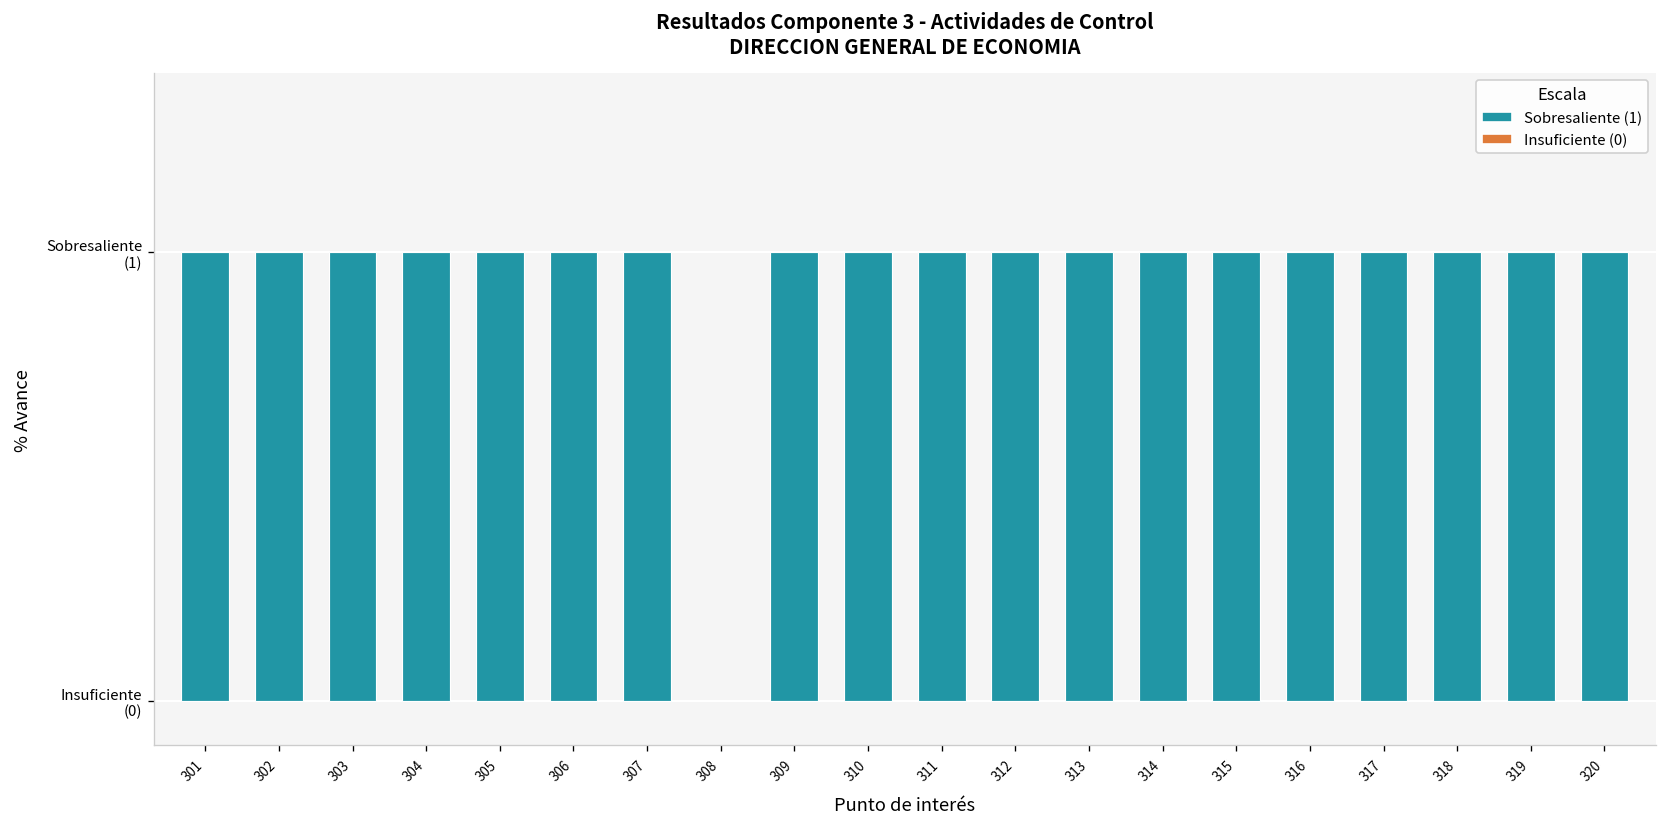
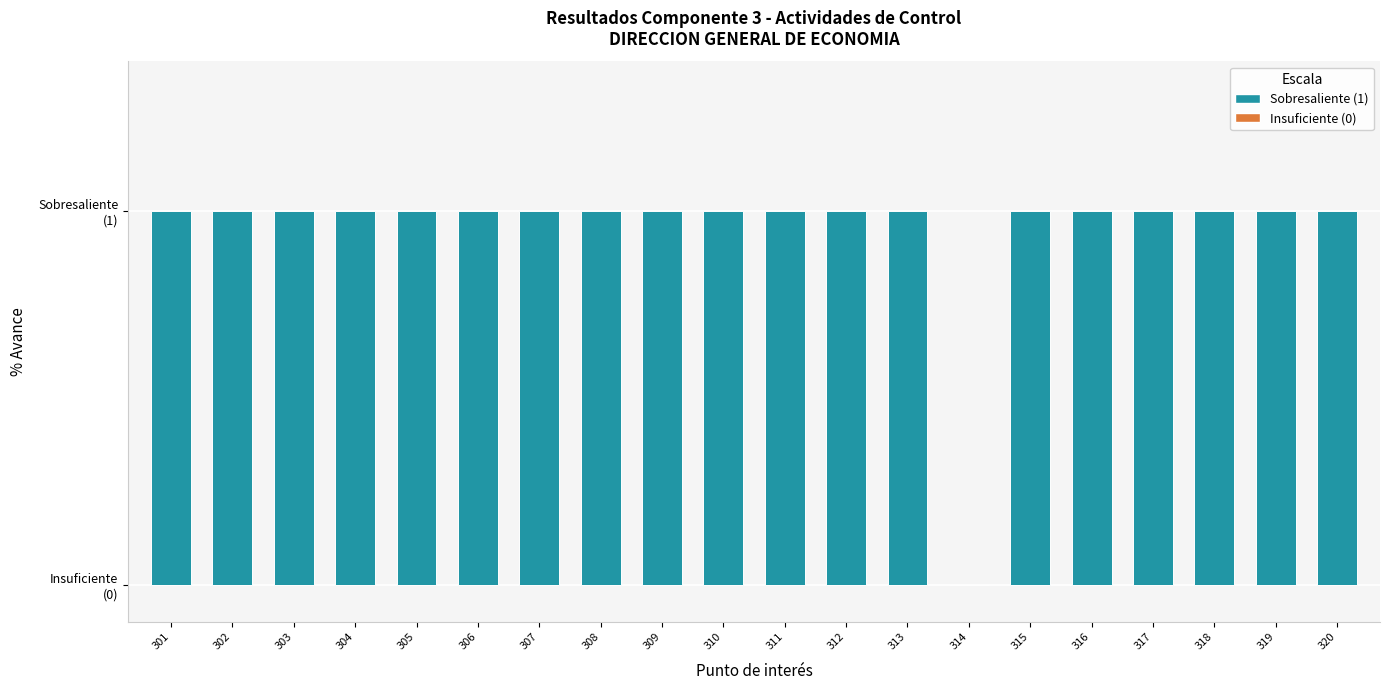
  {
    "301": "Sobresaliente (1)",
    "302": "Sobresaliente (1)",
    "303": "Sobresaliente (1)",
    "304": "Sobresaliente (1)",
    "305": "Sobresaliente (1)",
    "306": "Sobresaliente (1)",
    "307": "Sobresaliente (1)",
-   "308": "Sobresaliente (0)",
+   "308": "Sobresaliente (1)",
    "309": "Sobresaliente (1)",
    "310": "Sobresaliente (1)",
    "311": "Sobresaliente (1)",
    "312": "Sobresaliente (1)",
    "313": "Sobresaliente (1)",
-   "314": "Sobresaliente (1)",
+   "314": "Sobresaliente (0)",
    "315": "Sobresaliente (1)",
    "316": "Sobresaliente (1)",
    "317": "Sobresaliente (1)",
    "318": "Sobresaliente (1)",
    "319": "Sobresaliente (1)",
    "320": "Sobresaliente (1)"
  }
